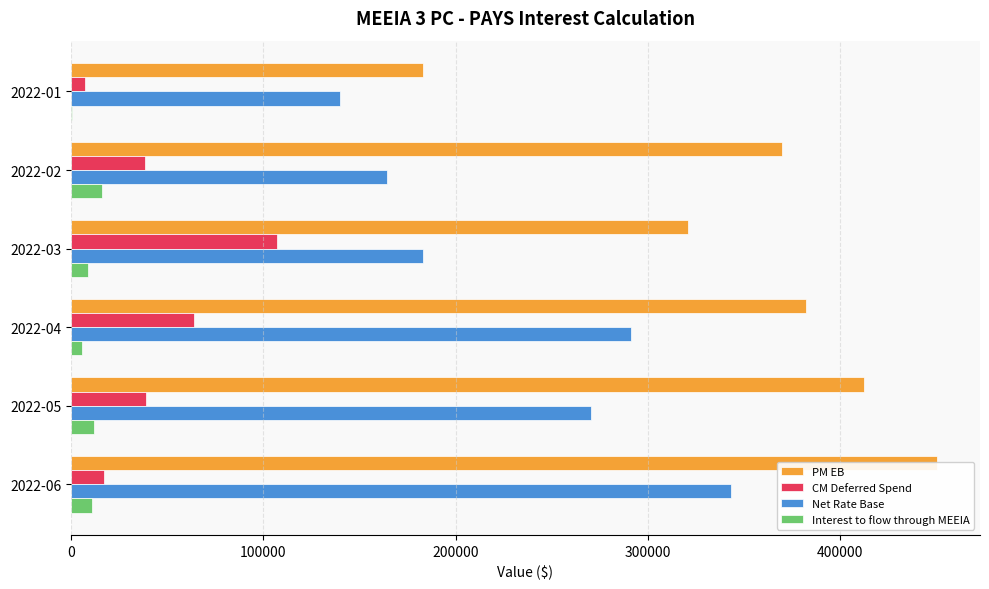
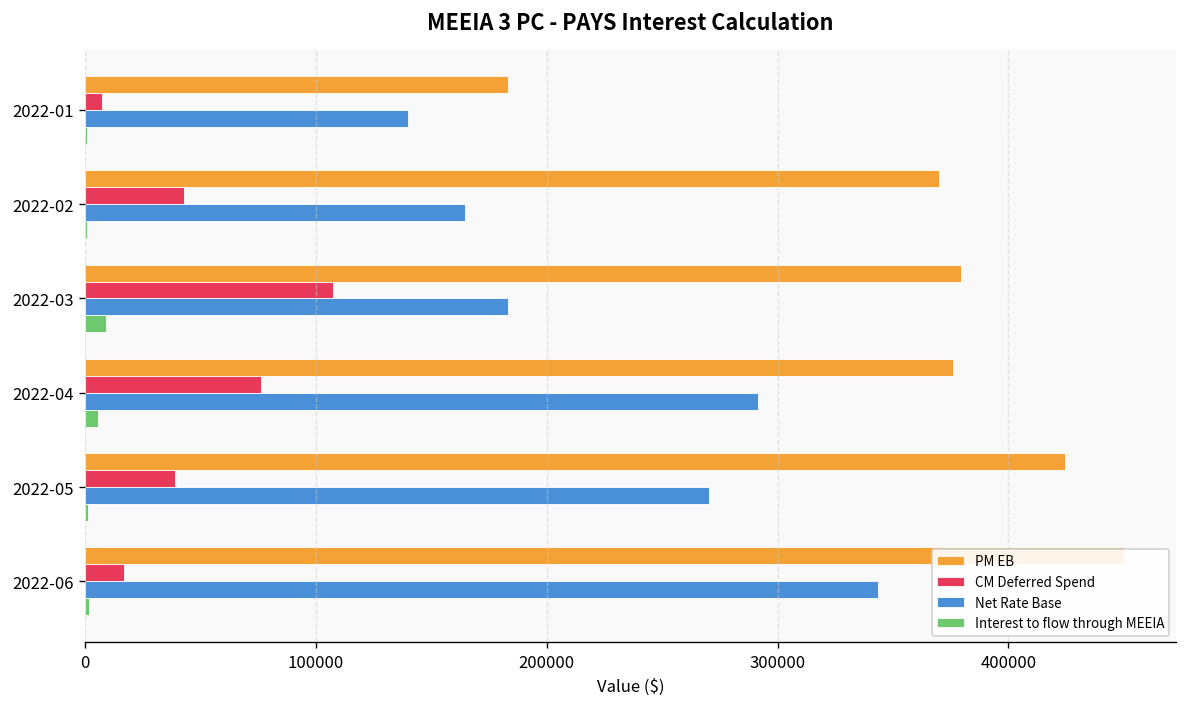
  {
    "PM EB": {
      "2022-01": 183000,
      "2022-02": 370000,
-     "2022-03": 321000,
-     "2022-04": 382000,
-     "2022-05": 412000
+     "2022-03": 379000,
+     "2022-04": 376000,
+     "2022-05": 424000
    },
    "CM Deferred Spend": {
      "2022-01": 7000,
-     "2022-02": 38000,
+     "2022-02": 43000,
      "2022-03": 107000,
-     "2022-04": 64000,
+     "2022-04": 76000,
      "2022-05": 39000,
      "2022-06": 17000
    },
    "Net Rate Base": {
      "2022-01": 140000,
      "2022-02": 165000,
      "2022-03": 183000,
      "2022-04": 291000,
      "2022-05": 270000,
      "2022-06": 343000
    },
    "Interest to flow through MEEIA": {
-     "2022-02": 16000,
+     "2022-02": 1000,
      "2022-03": 9000,
      "2022-04": 6000,
-     "2022-05": 12000,
-     "2022-06": 11000
+     "2022-05": 1000,
+     "2022-06": 2000
    }
  }
